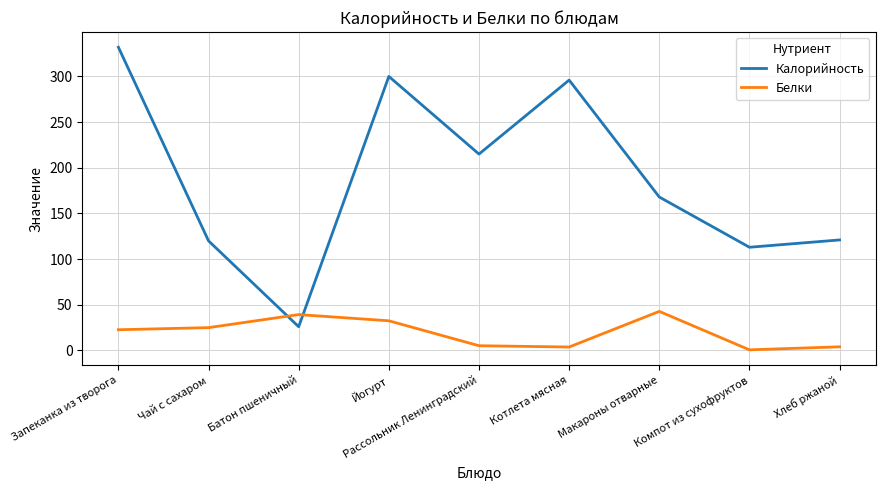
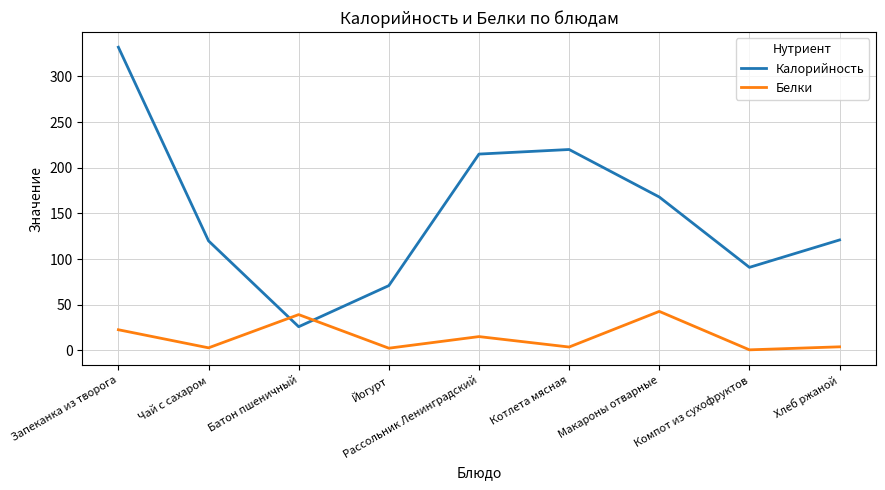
  {
    "Калорийность": {
      "Запеканка из творога": 330,
      "Чай с сахаром": 120,
      "Батон пшеничный": 30,
-     "Йогурт": 300,
+     "Йогурт": 70,
      "Рассольник Ленинградский": 220,
-     "Котлета мясная": 300,
+     "Котлета мясная": 220,
      "Макароны отварные": 170,
-     "Компот из сухофруктов": 110,
+     "Компот из сухофруктов": 90,
      "Хлеб ржаной": 120
    },
    "Белки": {
      "Запеканка из творога": 20,
-     "Чай с сахаром": 30,
+     "Чай с сахаром": 0,
      "Батон пшеничный": 40,
-     "Йогурт": 30,
-     "Рассольник Ленинградский": 10,
+     "Йогурт": 0,
+     "Рассольник Ленинградский": 20,
      "Котлета мясная": 0,
      "Макароны отварные": 40,
      "Компот из сухофруктов": 0,
      "Хлеб ржаной": 0
    }
  }
